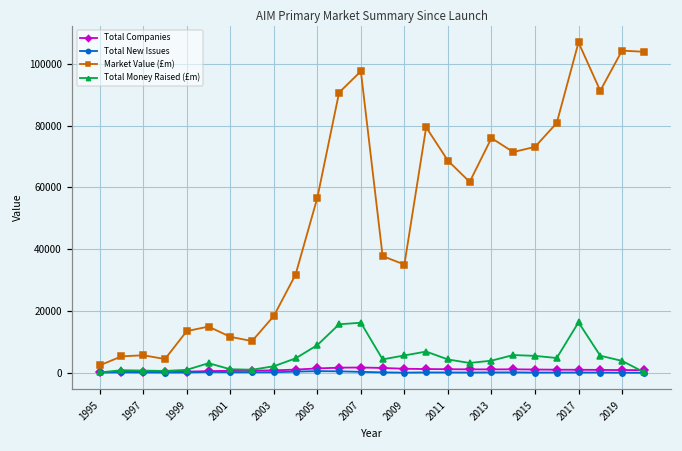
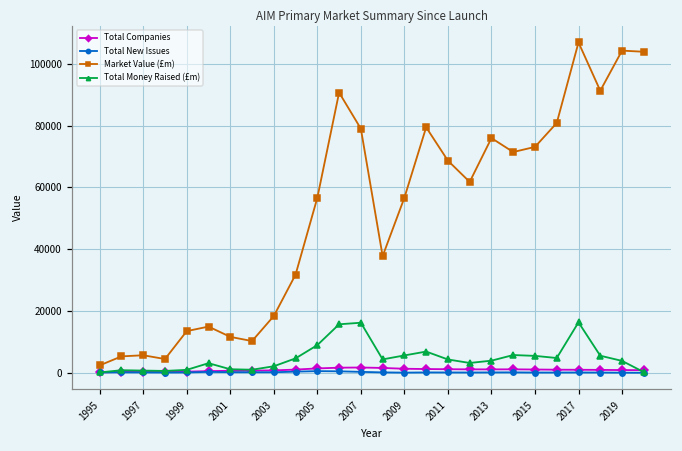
  {
    "Total Companies": {
      "2007": 2000,
      "2009": 1000,
      "2011": 1000,
      "2013": 1000,
      "2015": 1000
    },
    "Total New Issues": {
      "2007": 0,
      "2009": 0,
      "2011": 0,
      "2013": 0,
      "2015": 0
    },
    "Market Value (£m)": {
      "1995": 2000,
      "1997": 6000,
      "1999": 13000,
      "2001": 12000,
      "2003": 18000,
      "2005": 57000,
-     "2007": 98000,
-     "2009": 35000,
+     "2007": 79000,
+     "2009": 57000,
      "2011": 69000,
      "2013": 76000,
      "2015": 73000,
      "2017": 107000,
      "2019": 104000
    },
    "Total Money Raised (£m)": {
      "2003": 2000,
      "2005": 9000,
      "2007": 16000,
      "2009": 6000,
      "2011": 4000,
      "2013": 4000,
      "2015": 5000,
      "2017": 16000,
      "2019": 4000
    }
  }
